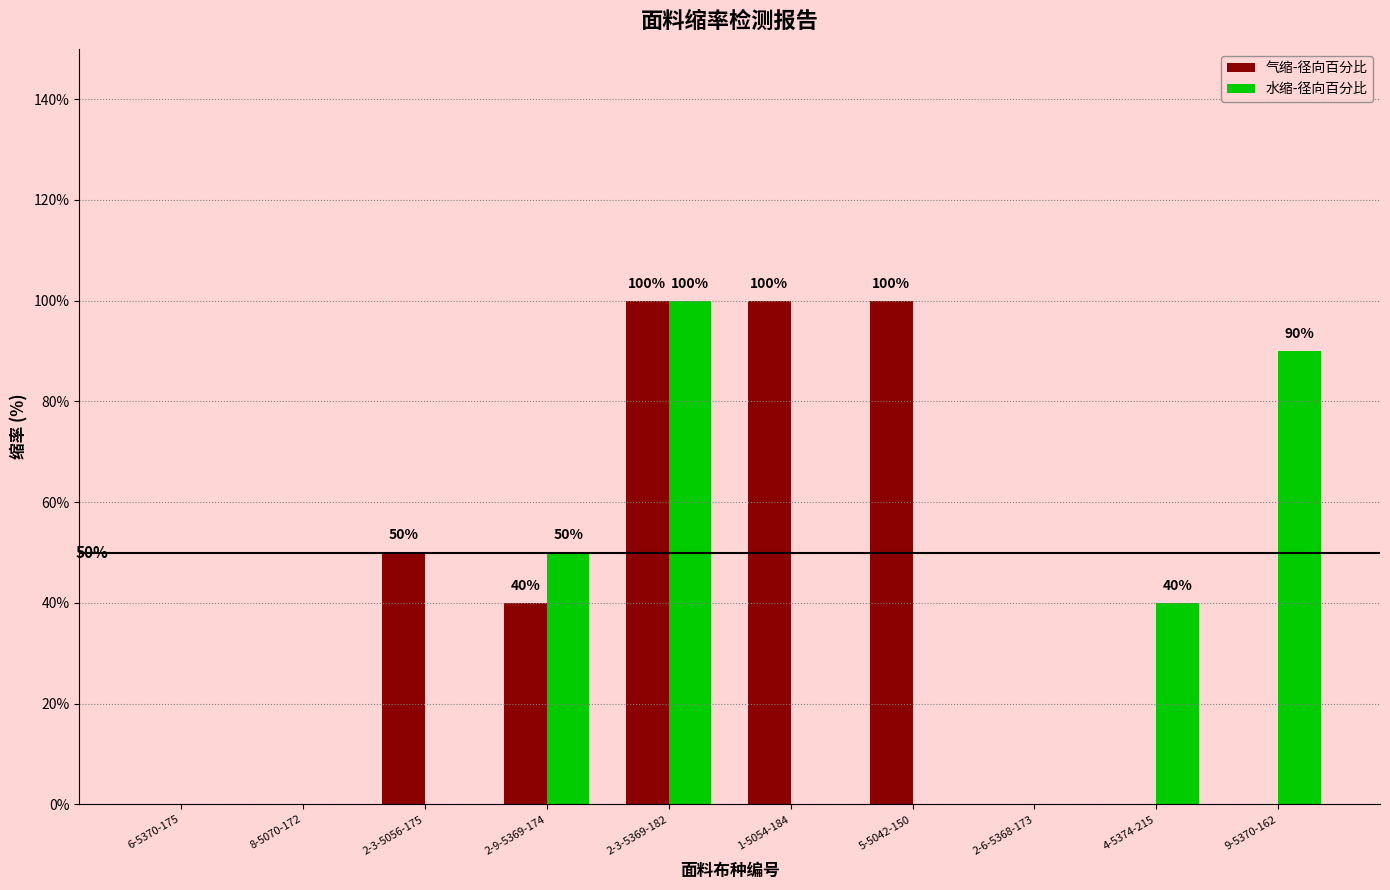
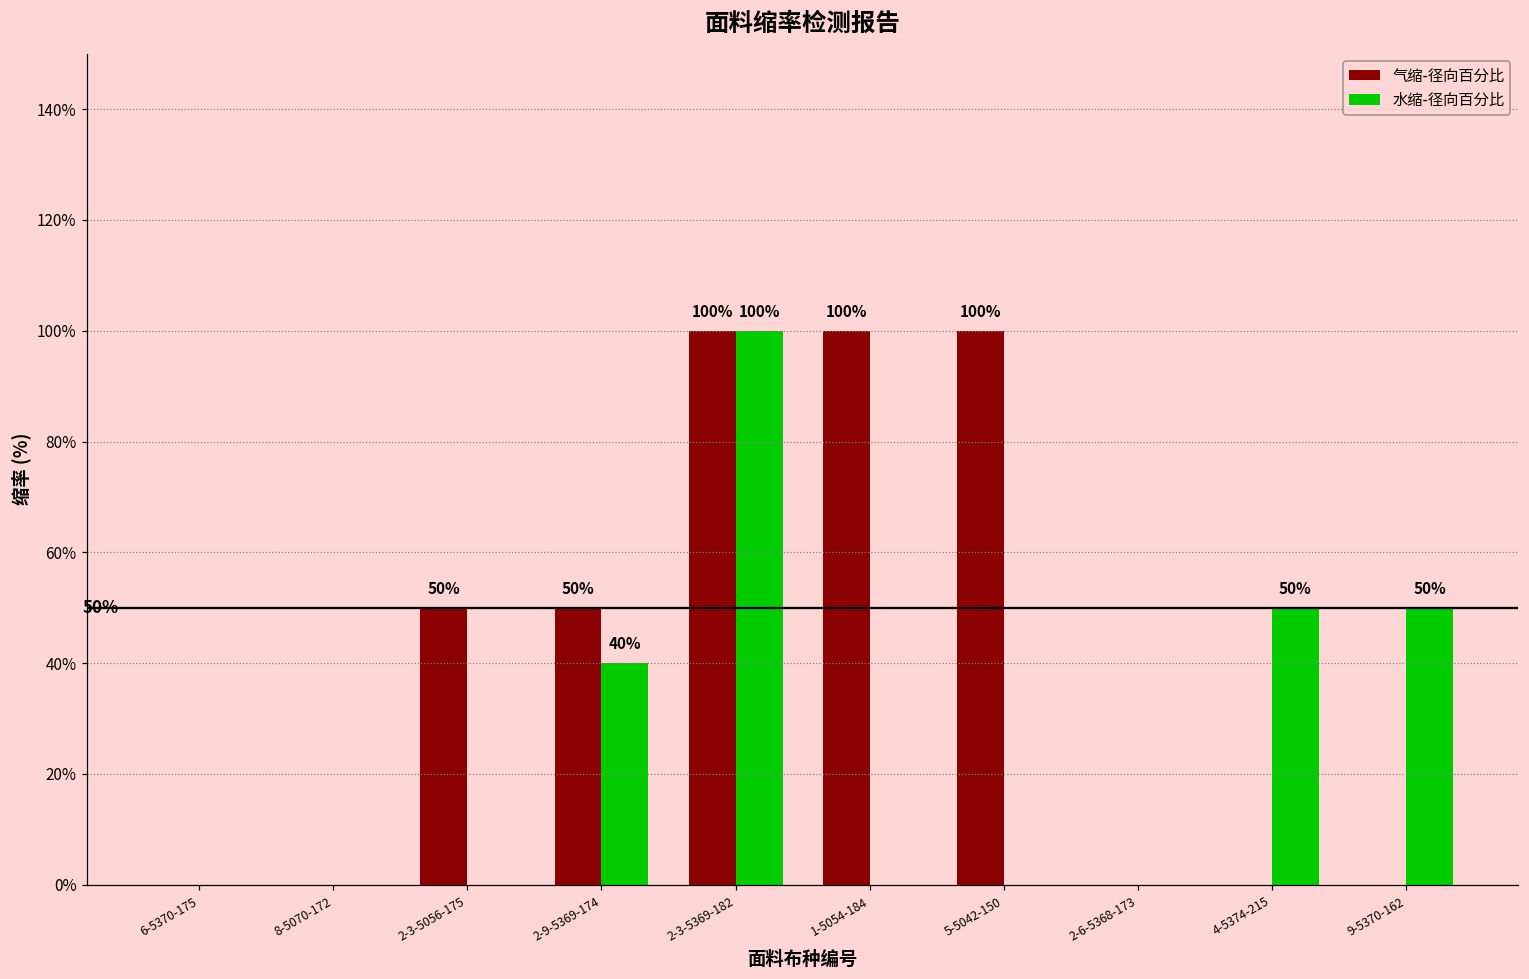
  {
    "气缩-径向百分比": {
      "2-3-5056-175": "50%",
-     "2-9-5369-174": "40%",
+     "2-9-5369-174": "50%",
      "2-3-5369-182": "100%",
      "1-5054-184": "100%",
      "5-5042-150": "100%"
    },
    "水缩-径向百分比": {
-     "2-9-5369-174": "50%",
+     "2-9-5369-174": "40%",
      "2-3-5369-182": "100%",
-     "4-5374-215": "40%",
-     "9-5370-162": "90%"
+     "4-5374-215": "50%",
+     "9-5370-162": "50%"
    }
  }
